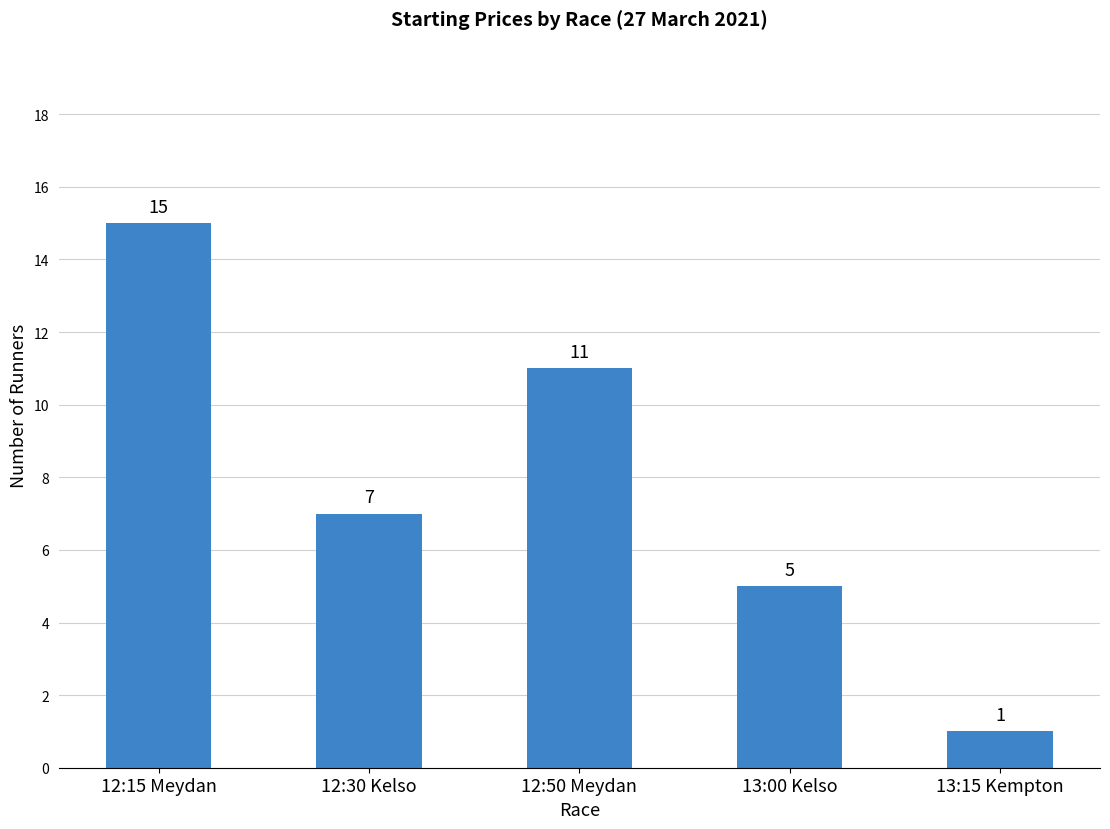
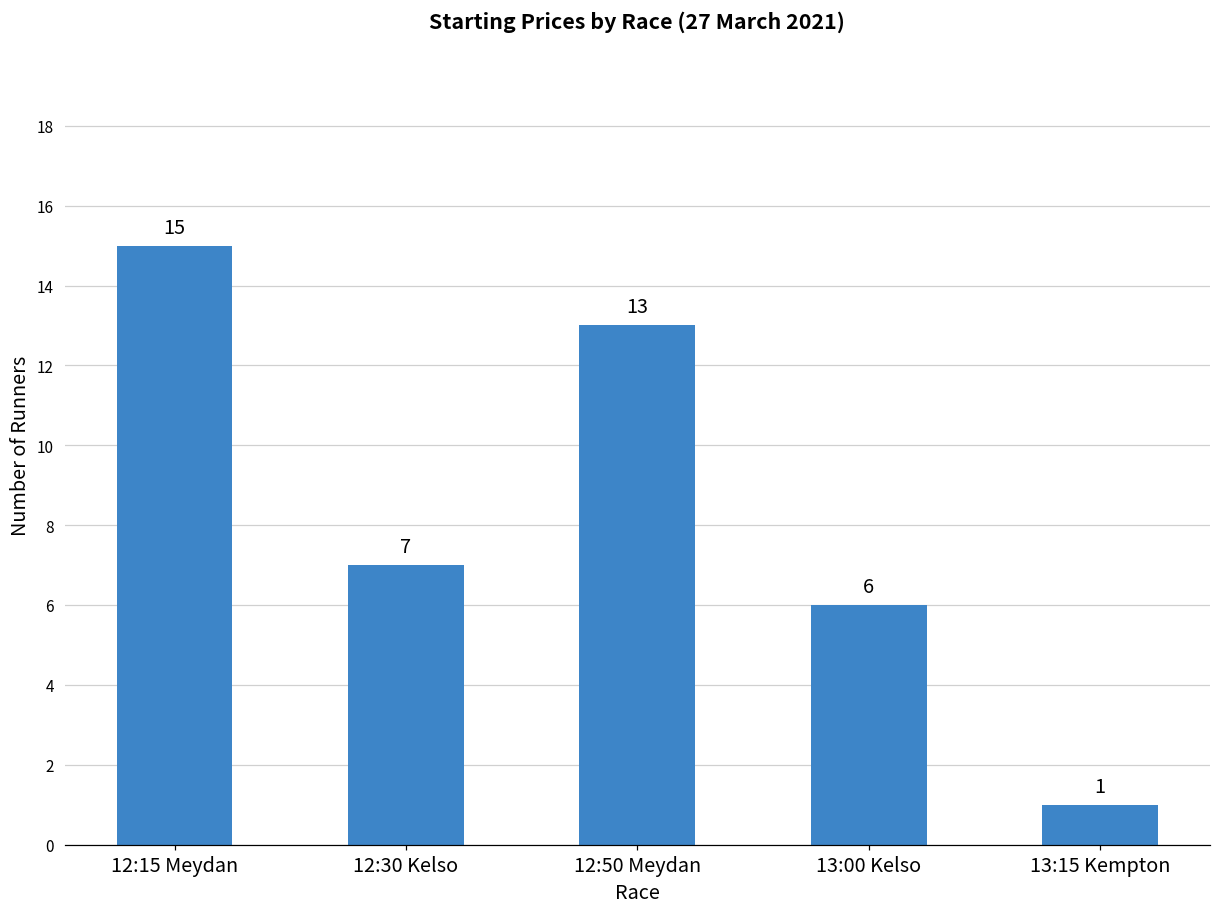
  {
    "12:15 Meydan": 15,
    "12:30 Kelso": 7,
-   "12:50 Meydan": 11,
-   "13:00 Kelso": 5,
+   "12:50 Meydan": 13,
+   "13:00 Kelso": 6,
    "13:15 Kempton": 1
  }
